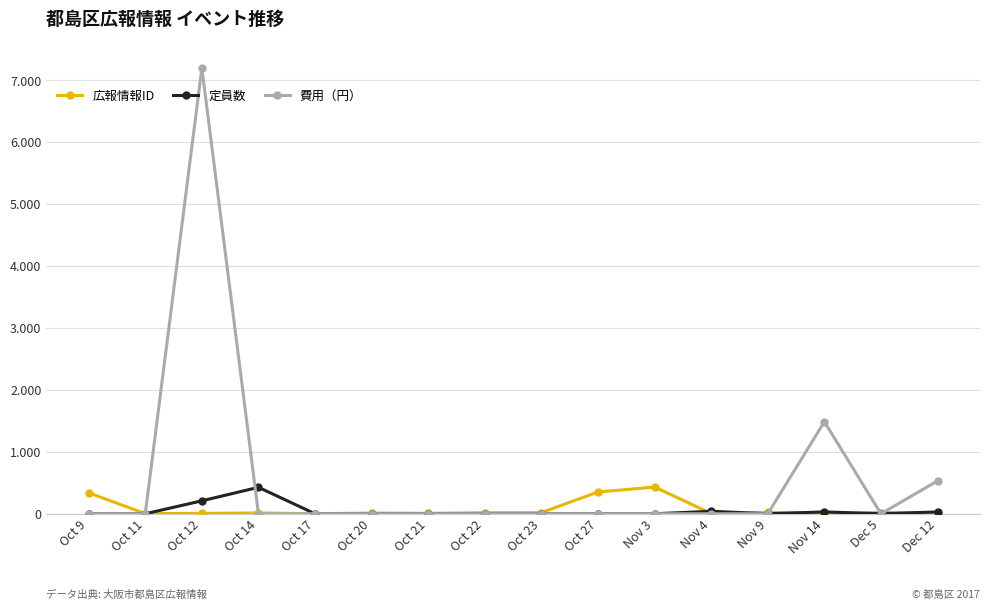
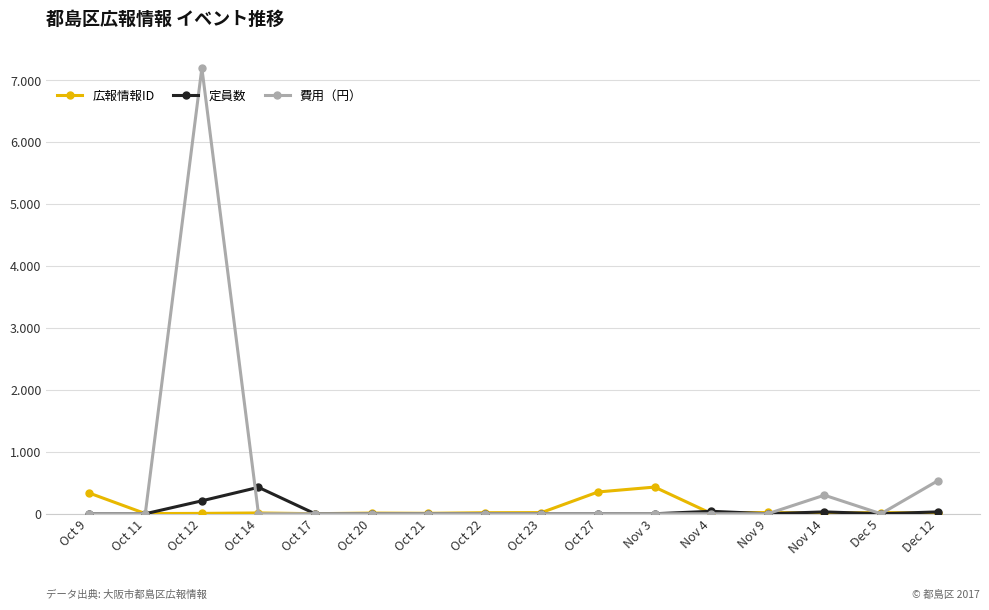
  {
    "広報情報ID": {
      "Oct 9": 0.3,
      "Oct 12": 0.0,
      "Oct 27": 0.4,
      "Nov 3": 0.4
    },
    "定員数": {
      "Oct 12": 0.2,
      "Oct 14": 0.4
    },
    "費用（円）": {
      "Oct 12": 7.2,
-     "Nov 14": 1.5,
+     "Nov 14": 0.3,
      "Dec 12": 0.5
    }
  }
